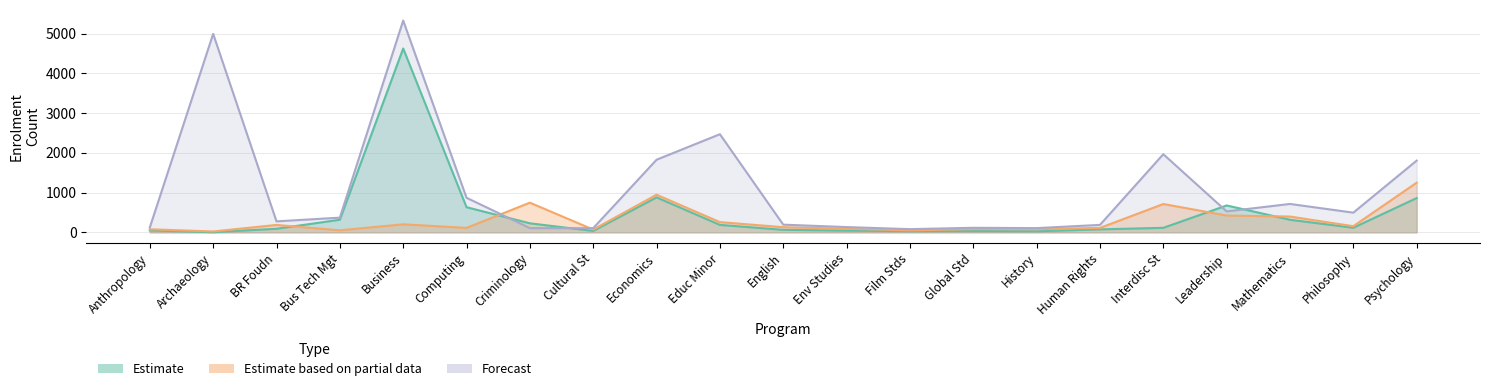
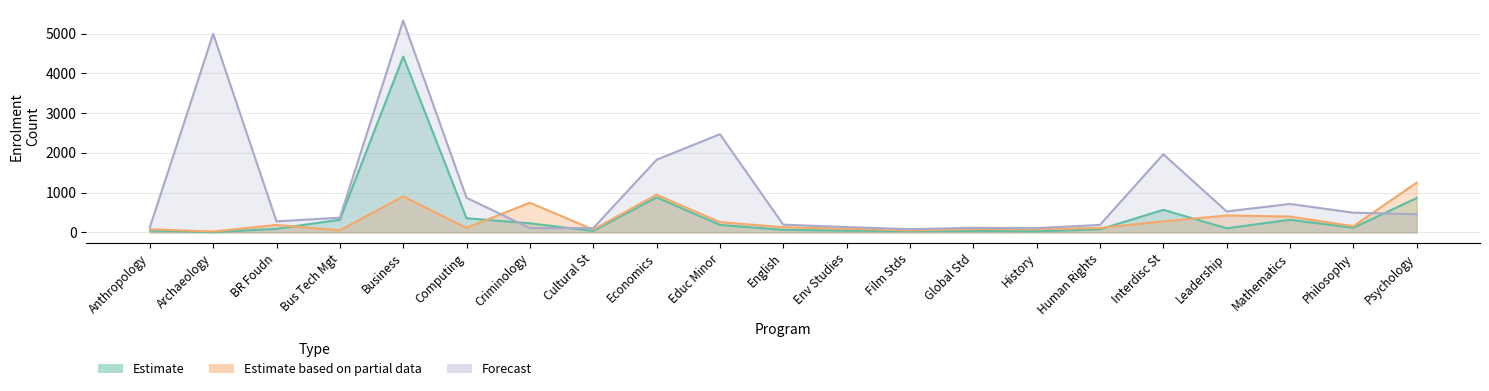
  {
    "Estimate": {
      "BR Foudn": 100,
-     "Business": 4600,
-     "Computing": 600,
+     "Business": 4400,
+     "Computing": 400,
      "Criminology": 200,
      "Economics": 900,
      "Educ Minor": 200,
      "English": 100,
-     "Interdisc St": 100,
-     "Leadership": 700,
+     "Interdisc St": 600,
+     "Leadership": 100,
      "Mathematics": 300,
      "Psychology": 900
    },
    "Estimate based on partial data": {
      "BR Foudn": 200,
      "Bus Tech Mgt": 100,
-     "Business": 200,
+     "Business": 900,
      "Computing": 100,
      "Criminology": 700,
      "Economics": 900,
      "Educ Minor": 300,
-     "Interdisc St": 700,
+     "Interdisc St": 300,
      "Leadership": 400,
      "Mathematics": 400,
      "Psychology": 1300
    },
    "Forecast": {
      "Archaeology": 5000,
      "BR Foudn": 300,
      "Business": 5300,
      "Computing": 900,
      "Criminology": 100,
      "Economics": 1800,
      "Educ Minor": 2500,
      "Human Rights": 200,
      "Interdisc St": 2000,
      "Leadership": 500,
      "Mathematics": 700,
      "Philosophy": 500,
-     "Psychology": 1800
+     "Psychology": 500
    }
  }
